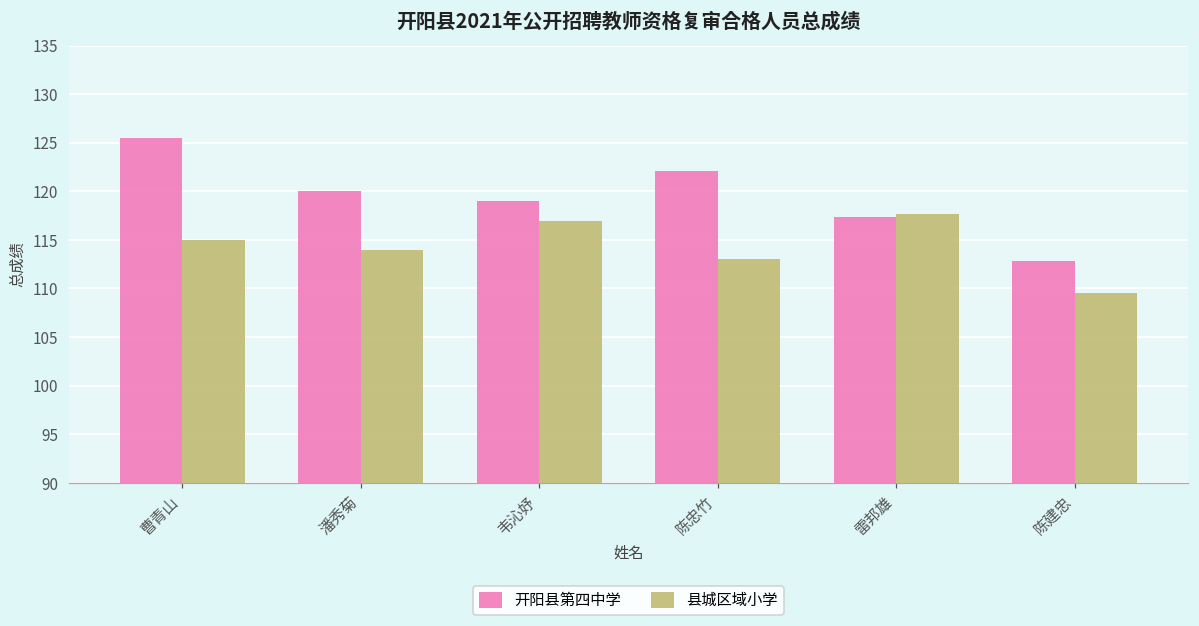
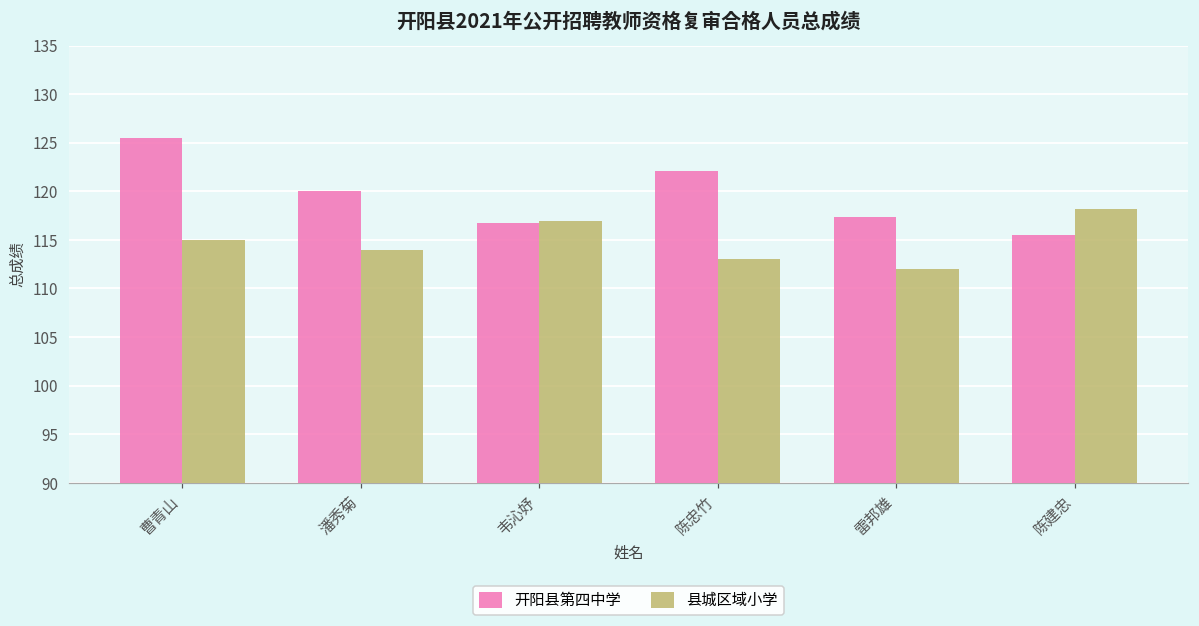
  {
    "开阳县第四中学": {
      "曹青山": 126,
      "潘秀菊": 120,
-     "韦沁妤": 119,
+     "韦沁妤": 117,
      "陈忠竹": 122,
      "雷邦雄": 117,
-     "陈建忠": 113
+     "陈建忠": 116
    },
    "县城区域小学": {
      "曹青山": 115,
      "潘秀菊": 114,
      "韦沁妤": 117,
      "陈忠竹": 113,
-     "雷邦雄": 118,
-     "陈建忠": 110
+     "雷邦雄": 112,
+     "陈建忠": 118
    }
  }
